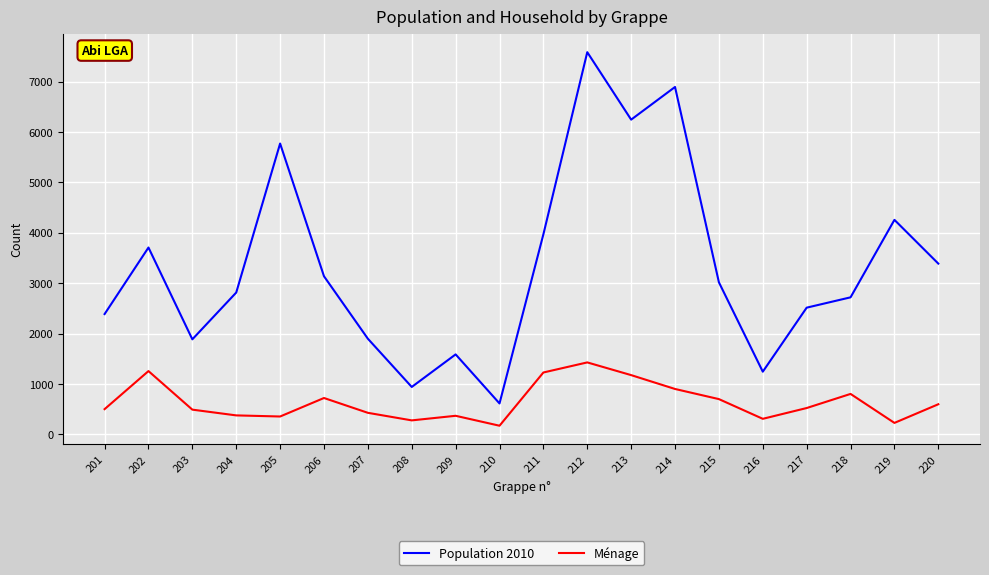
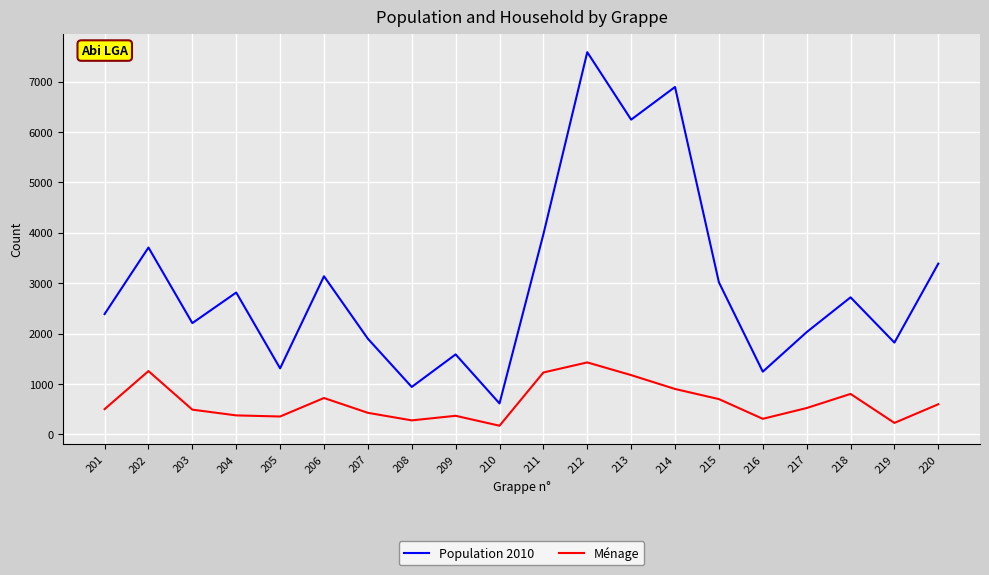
  {
    "Population 2010": {
      "201": 2400,
      "202": 3700,
-     "203": 1900,
+     "203": 2200,
      "204": 2800,
-     "205": 5800,
+     "205": 1300,
      "206": 3100,
      "207": 1900,
      "208": 900,
      "209": 1600,
      "210": 600,
      "211": 4000,
      "212": 7600,
      "213": 6200,
      "214": 6900,
      "215": 3000,
      "216": 1200,
-     "217": 2500,
+     "217": 2000,
      "218": 2700,
-     "219": 4300,
+     "219": 1800,
      "220": 3400
    },
    "Ménage": {
      "201": 500,
      "202": 1300,
      "203": 500,
      "204": 400,
      "205": 400,
      "206": 700,
      "207": 400,
      "208": 300,
      "209": 400,
      "210": 200,
      "211": 1200,
      "212": 1400,
      "213": 1200,
      "214": 900,
      "215": 700,
      "216": 300,
      "217": 500,
      "218": 800,
      "219": 200,
      "220": 600
    }
  }
